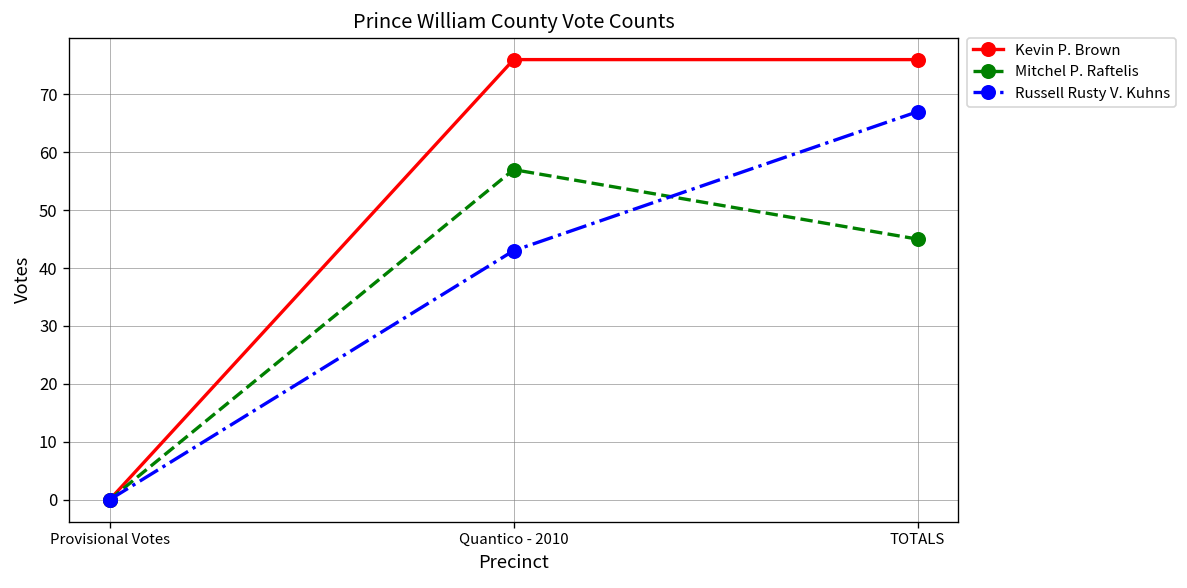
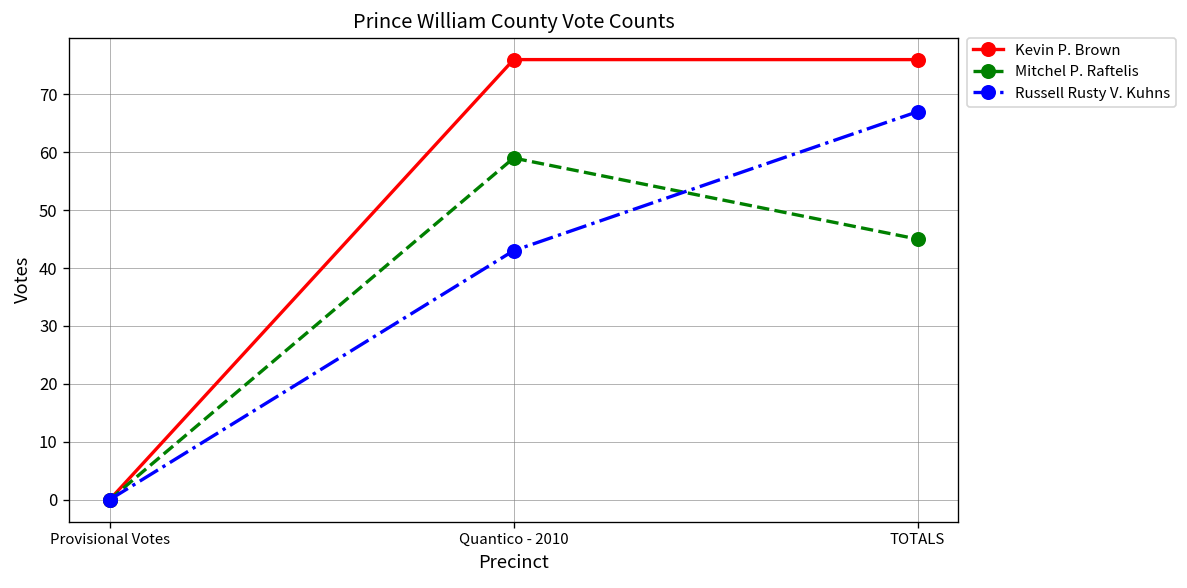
  {
    "Kevin P. Brown": {
      "Quantico - 2010": 76,
      "TOTALS": 76
    },
    "Mitchel P. Raftelis": {
-     "Quantico - 2010": 57,
+     "Quantico - 2010": 59,
      "TOTALS": 45
    },
    "Russell Rusty V. Kuhns": {
      "Quantico - 2010": 43,
      "TOTALS": 67
    }
  }
